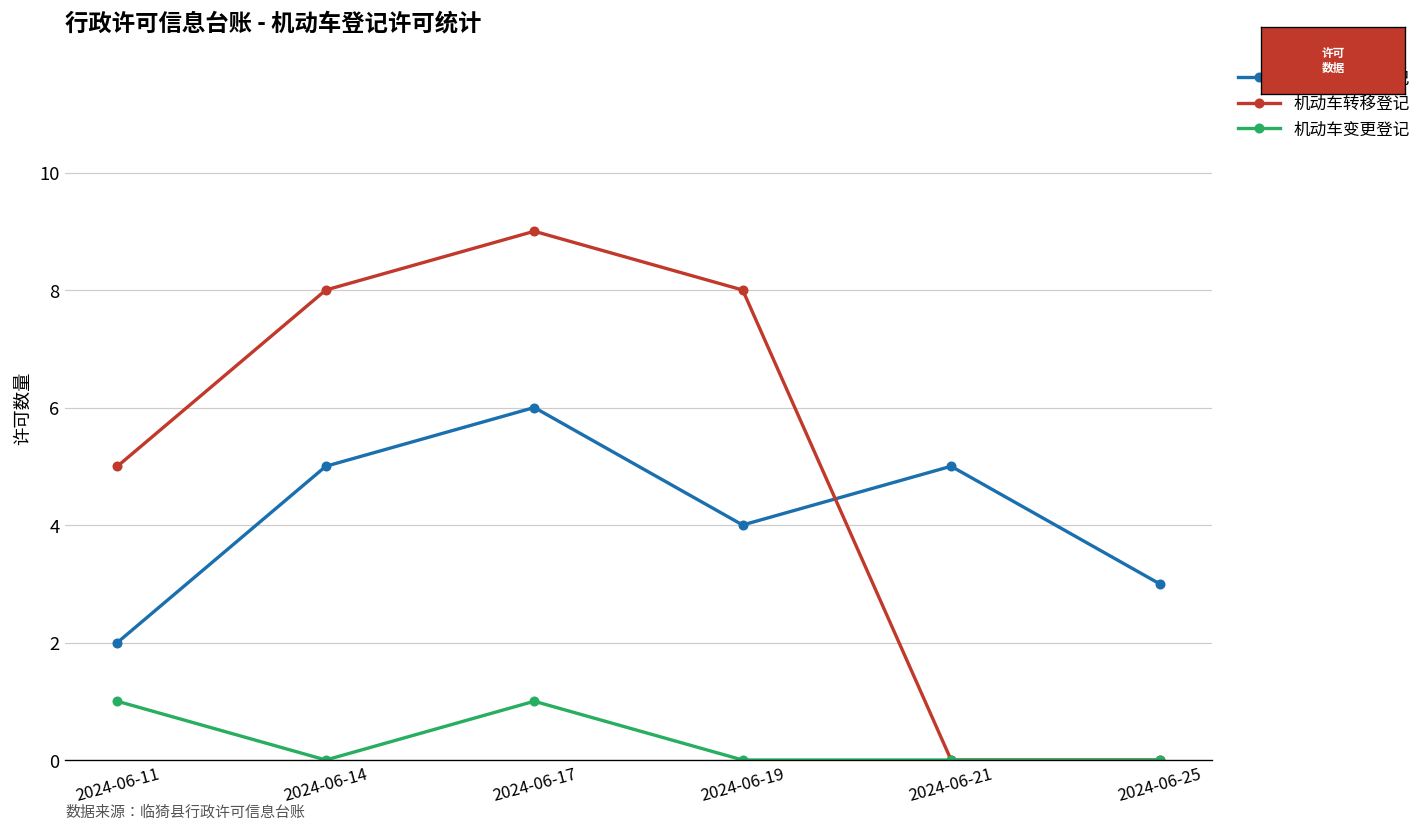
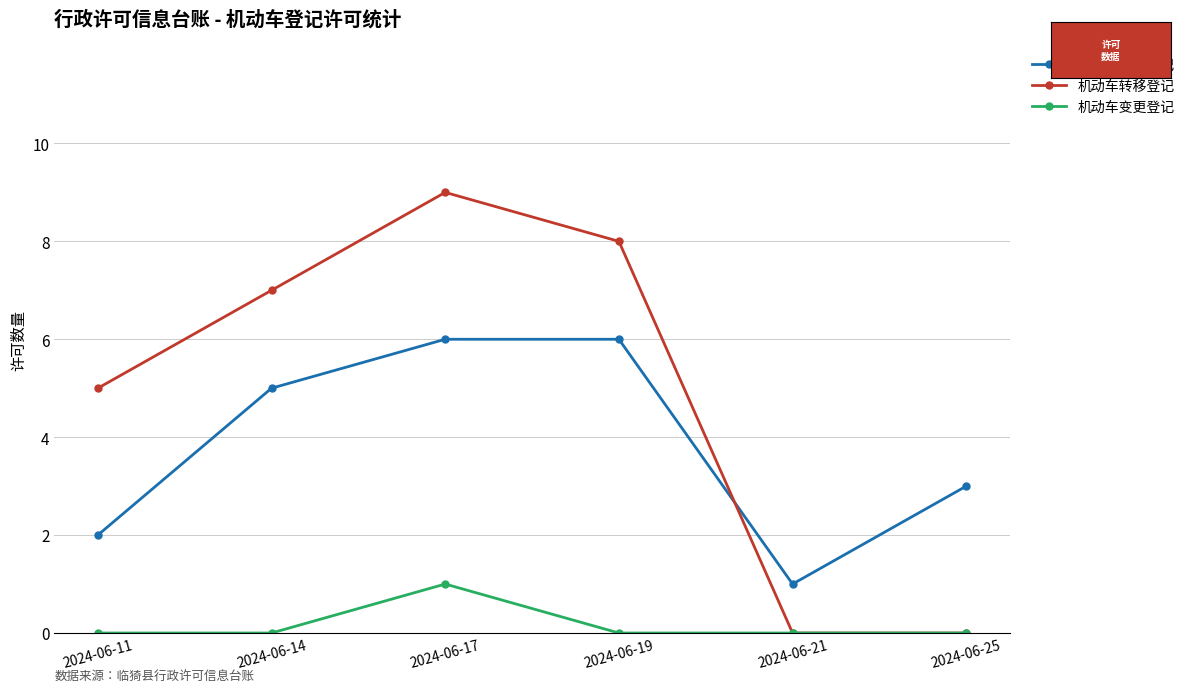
  {
    "机动车注册登记": {
      "2024-06-11": 2,
      "2024-06-14": 5,
      "2024-06-17": 6,
-     "2024-06-19": 4,
-     "2024-06-21": 5,
+     "2024-06-19": 6,
+     "2024-06-21": 1,
      "2024-06-25": 3
    },
    "机动车转移登记": {
      "2024-06-11": 5,
-     "2024-06-14": 8,
+     "2024-06-14": 7,
      "2024-06-17": 9,
      "2024-06-19": 8
    },
    "机动车变更登记": {
-     "2024-06-11": 1,
+     "2024-06-11": 0,
      "2024-06-14": 0,
      "2024-06-17": 1,
      "2024-06-19": 0
    }
  }
